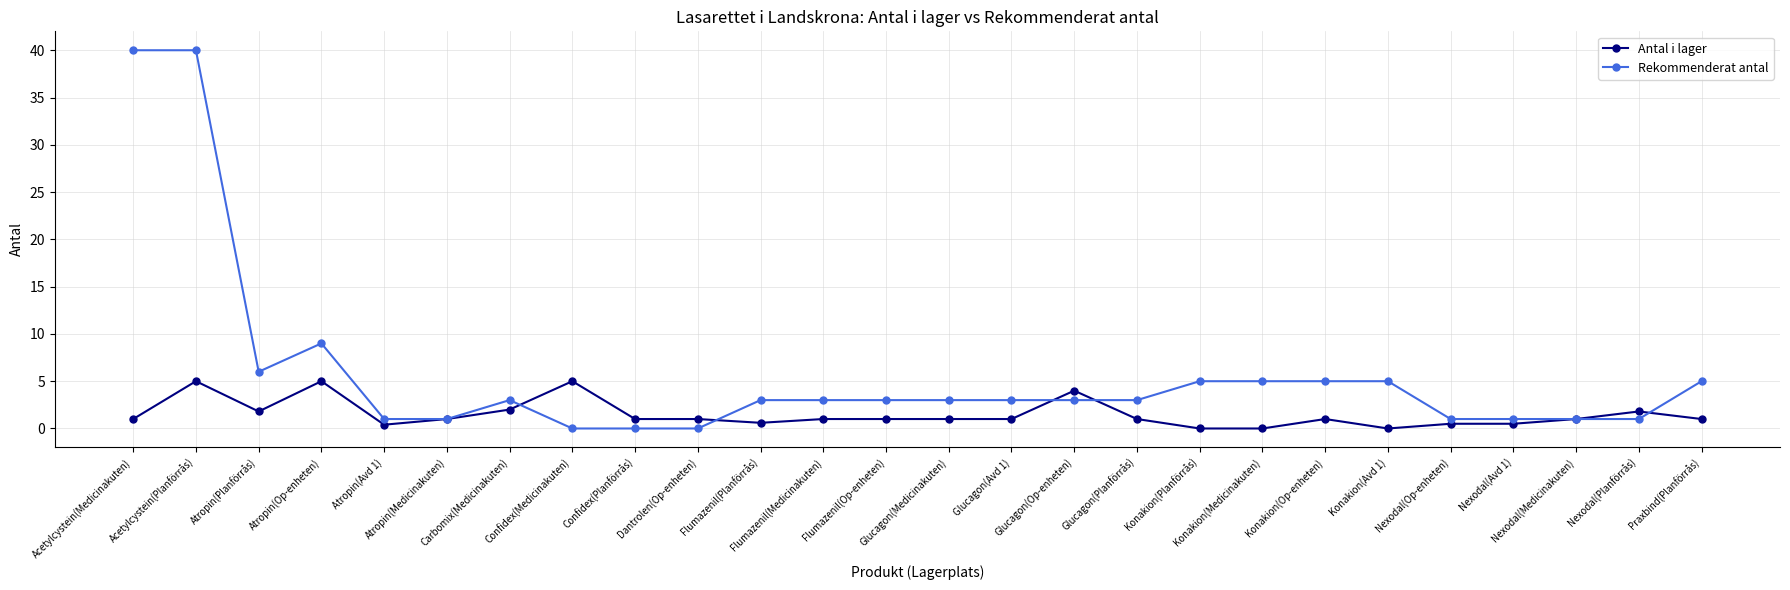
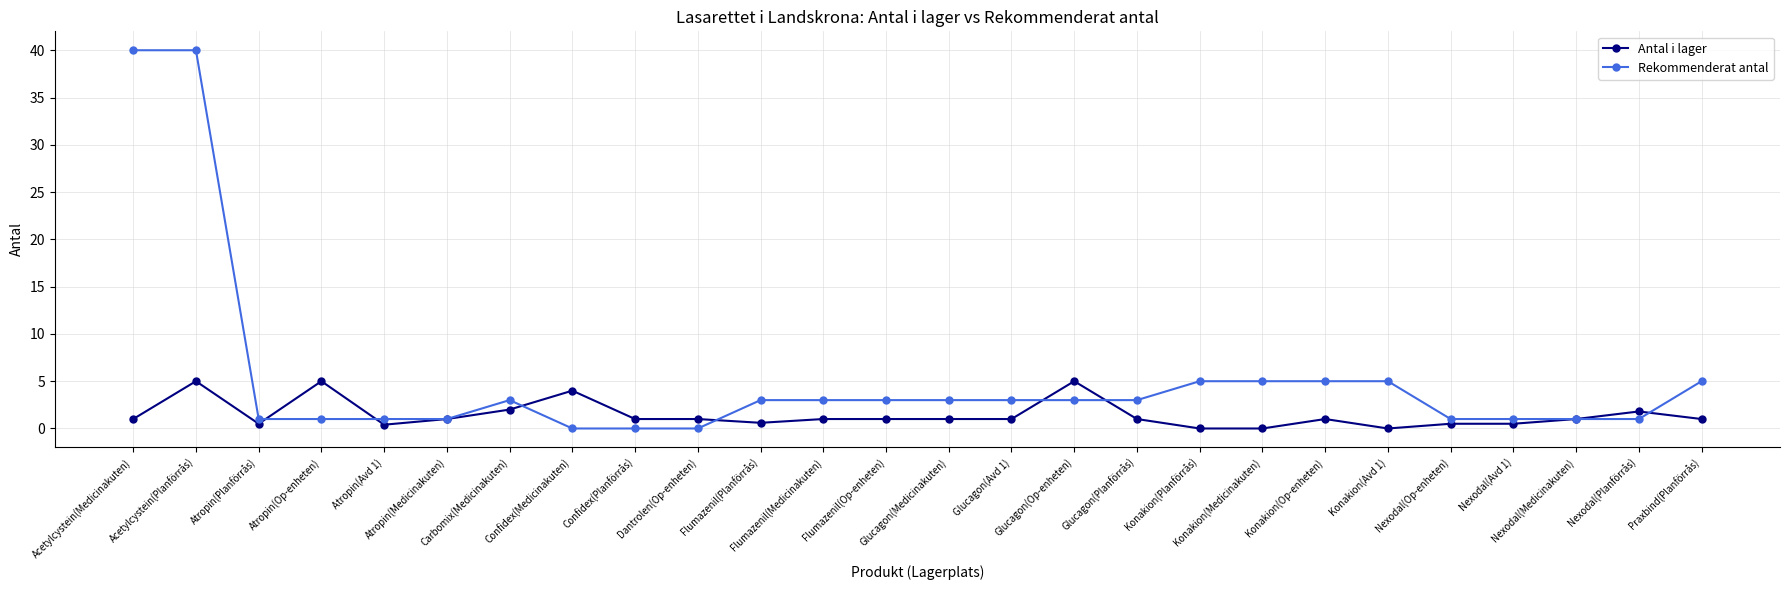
  {
    "Antal i lager": {
      "Acetylcystein(Medicinakuten)": 1,
      "Acetylcystein(Planförrås)": 5,
-     "Atropin(Planförrås)": 2,
+     "Atropin(Planförrås)": 1,
      "Atropin(Op-enheten)": 5,
      "Atropin(Avd 1)": 0,
      "Carbomix(Medicinakuten)": 2,
-     "Confidex(Medicinakuten)": 5,
+     "Confidex(Medicinakuten)": 4,
      "Confidex(Planförrås)": 1,
      "Dantrolen(Op-enheten)": 1,
      "Flumazenil(Planförrås)": 1,
      "Flumazenil(Medicinakuten)": 1,
      "Flumazenil(Op-enheten)": 1,
      "Glucagon(Medicinakuten)": 1,
      "Glucagon(Avd 1)": 1,
-     "Glucagon(Op-enheten)": 4,
+     "Glucagon(Op-enheten)": 5,
      "Glucagon(Planförrås)": 1,
      "Konakion(Planförrås)": 0,
      "Konakion(Medicinakuten)": 0,
      "Konakion(Op-enheten)": 1,
      "Konakion(Avd 1)": 0,
      "Nexodal(Op-enheten)": 1,
      "Nexodal(Avd 1)": 1,
      "Nexodal(Planförrås)": 2,
      "Praxbind(Planförrås)": 1
    },
    "Rekommenderat antal": {
      "Acetylcystein(Medicinakuten)": 40,
      "Acetylcystein(Planförrås)": 40,
-     "Atropin(Planförrås)": 6,
-     "Atropin(Op-enheten)": 9,
+     "Atropin(Planförrås)": 1,
+     "Atropin(Op-enheten)": 1,
      "Atropin(Avd 1)": 1,
      "Carbomix(Medicinakuten)": 3,
      "Confidex(Medicinakuten)": 0,
      "Confidex(Planförrås)": 0,
      "Dantrolen(Op-enheten)": 0,
      "Flumazenil(Planförrås)": 3,
      "Flumazenil(Medicinakuten)": 3,
      "Flumazenil(Op-enheten)": 3,
      "Glucagon(Medicinakuten)": 3,
      "Glucagon(Avd 1)": 3,
      "Glucagon(Op-enheten)": 3,
      "Glucagon(Planförrås)": 3,
      "Konakion(Planförrås)": 5,
      "Konakion(Medicinakuten)": 5,
      "Konakion(Op-enheten)": 5,
      "Konakion(Avd 1)": 5,
      "Nexodal(Op-enheten)": 1,
      "Nexodal(Avd 1)": 1,
      "Nexodal(Planförrås)": 1,
      "Praxbind(Planförrås)": 5
    }
  }
